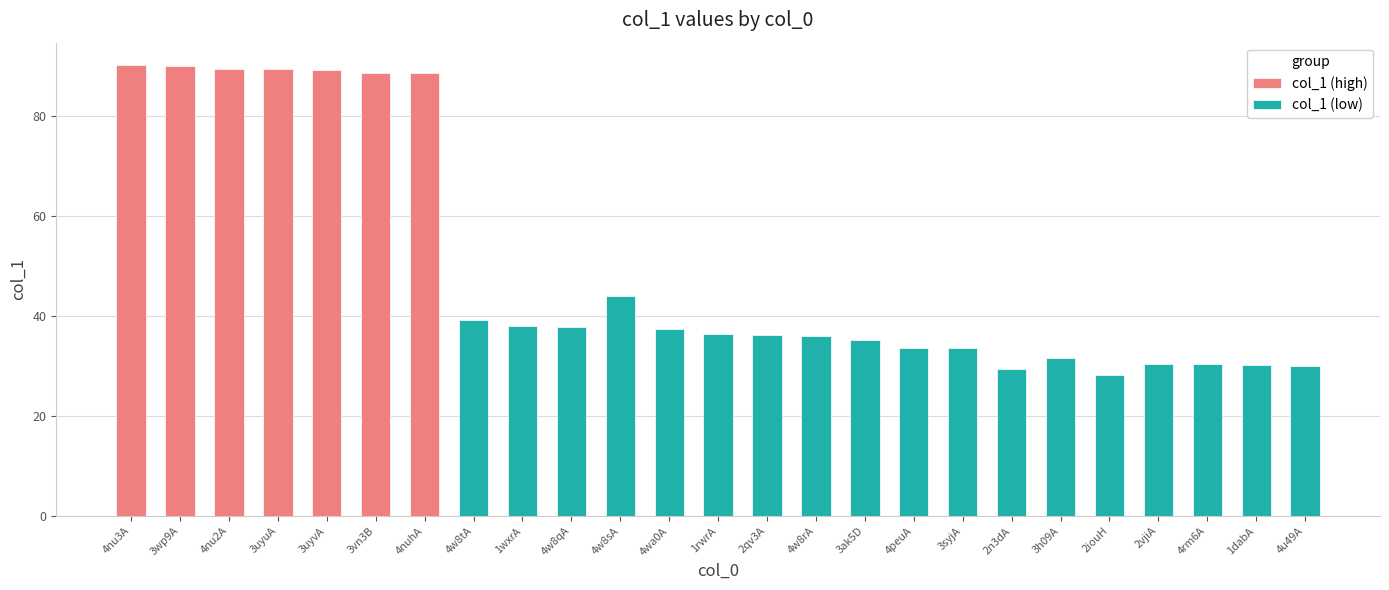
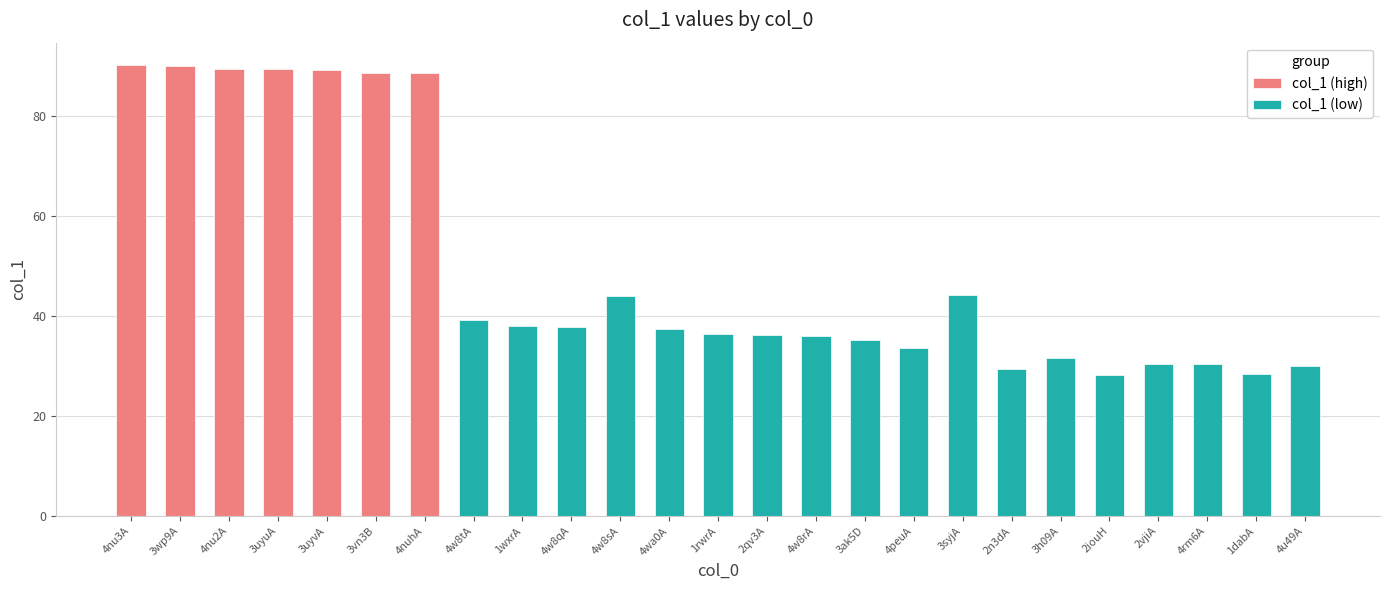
  {
    "col_1 (high)": {
      "4nu3A": 90,
      "3wp9A": 90,
      "4nu2A": 89,
      "3uyuA": 89,
      "3uyvA": 89,
      "3vn3B": 89,
      "4nuhA": 89
    },
    "col_1 (low)": {
      "4w8tA": 39,
      "1wxrA": 38,
      "4w8qA": 38,
      "4w8sA": 44,
      "4wa0A": 37,
      "1rwrA": 36,
      "2qv3A": 36,
      "4w8rA": 36,
      "3ak5D": 35,
      "4peuA": 34,
-     "3syjA": 34,
+     "3syjA": 44,
      "2n3dA": 29,
      "3h09A": 32,
      "2iouH": 28,
      "2vjiA": 30,
      "4rm6A": 30,
-     "1dabA": 30,
+     "1dabA": 28,
      "4u49A": 30
    }
  }
